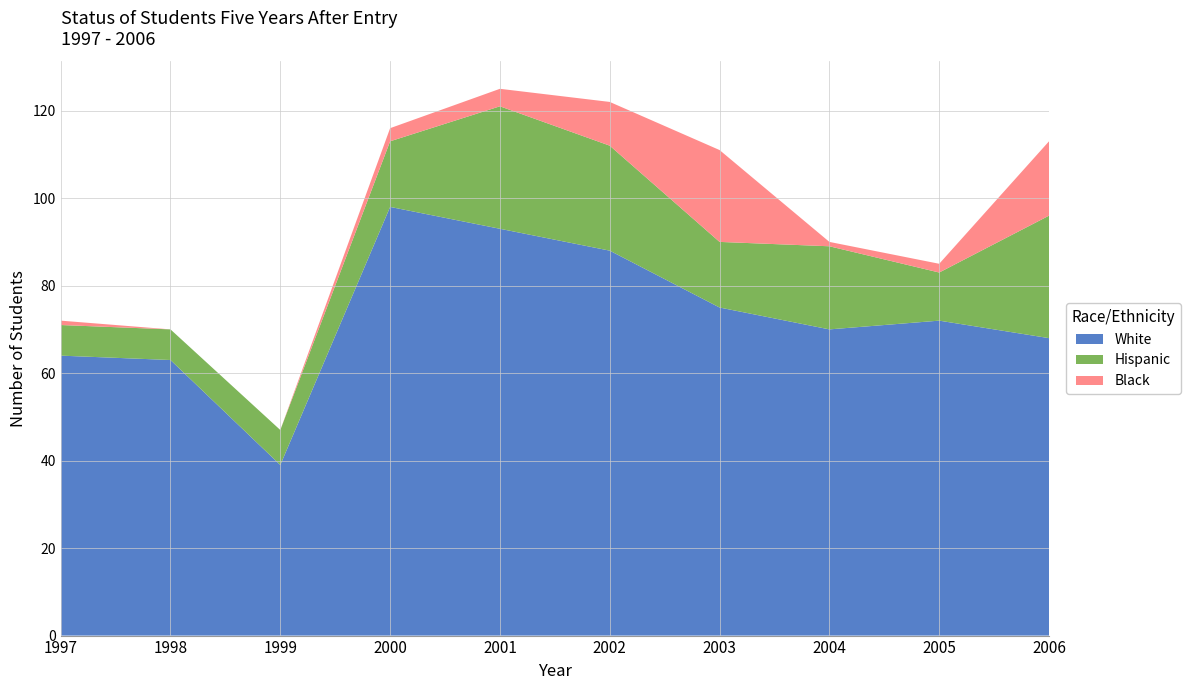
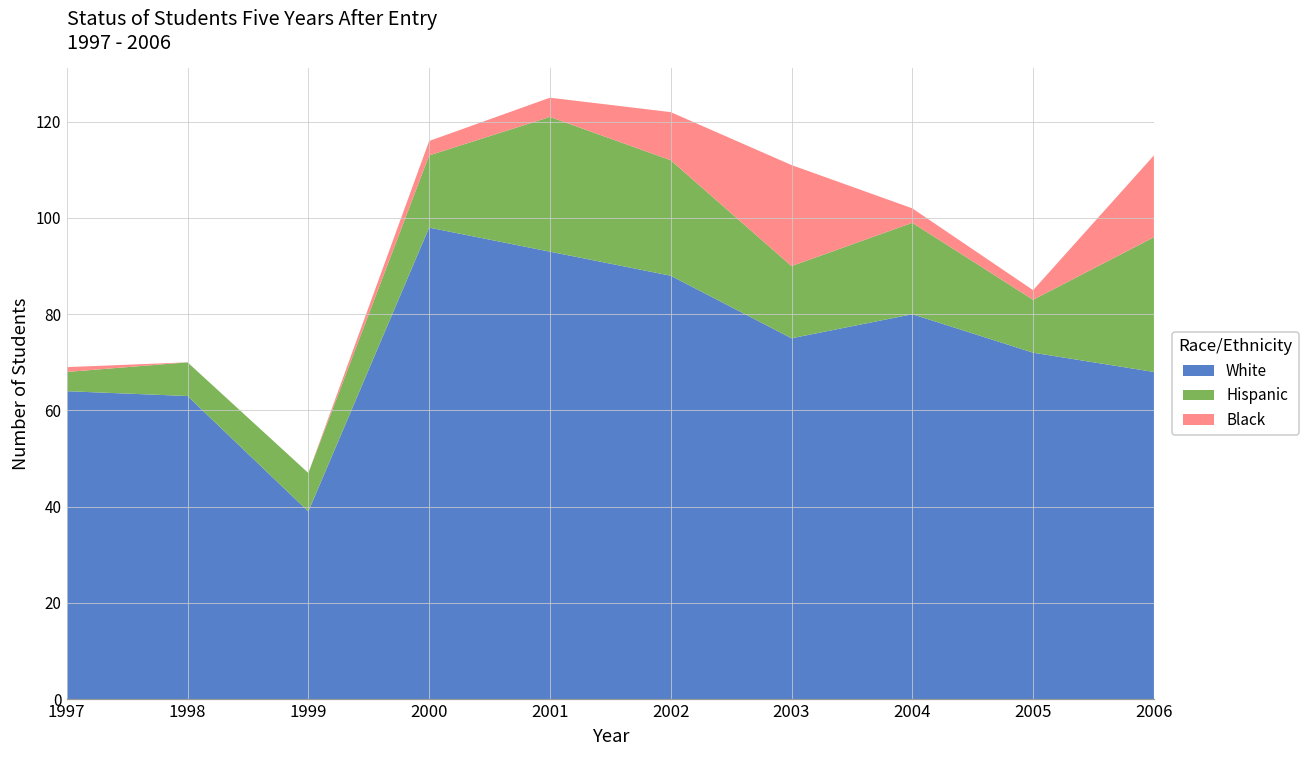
  {
    "White": {
      "1997": 64,
      "1998": 63,
      "1999": 39,
      "2000": 98,
      "2001": 93,
      "2002": 88,
      "2003": 75,
-     "2004": 70,
+     "2004": 80,
      "2005": 72,
      "2006": 68
    },
    "Hispanic": {
-     "1997": 7,
+     "1997": 4,
      "2000": 15,
      "2001": 28,
      "2002": 24,
      "2003": 15,
      "2004": 19,
      "2005": 11,
      "2006": 28
    },
    "Black": {
      "1997": 1,
      "2000": 3,
      "2001": 4,
      "2002": 10,
      "2003": 21,
-     "2004": 1,
+     "2004": 3,
      "2005": 2,
      "2006": 17
    }
  }
